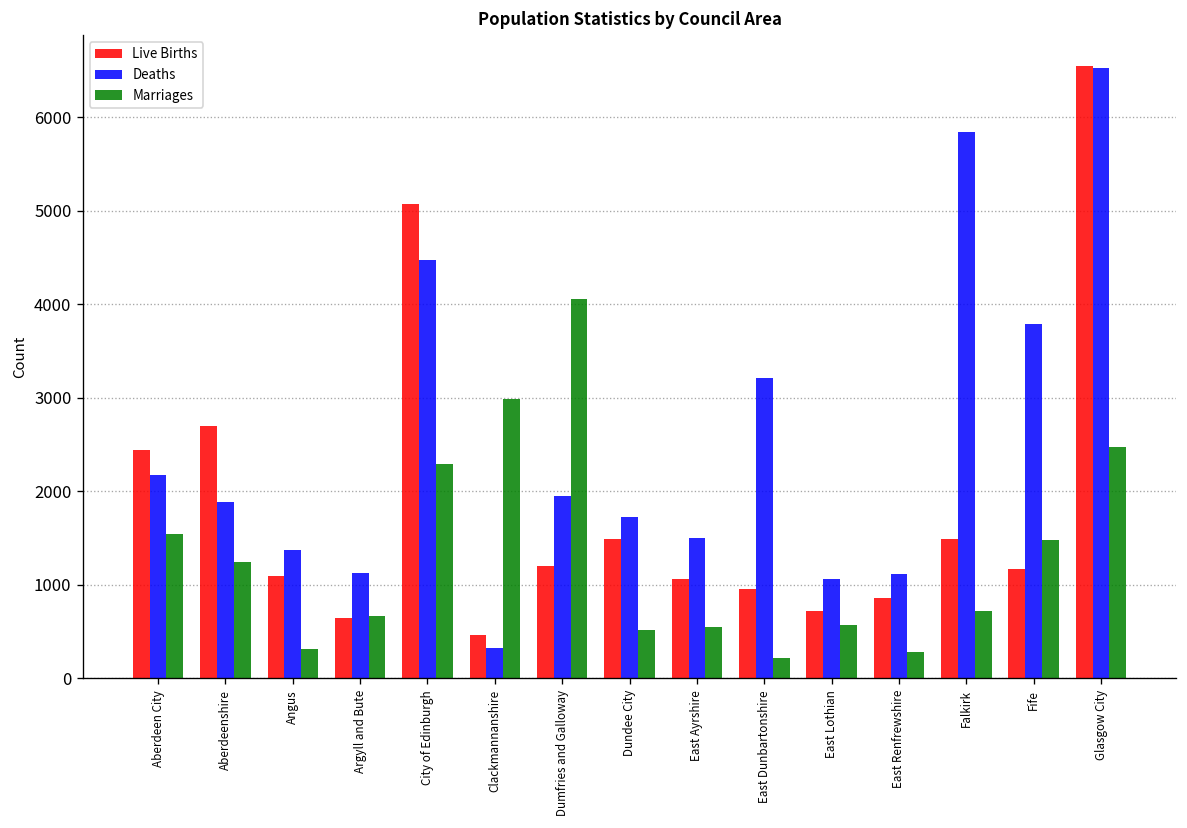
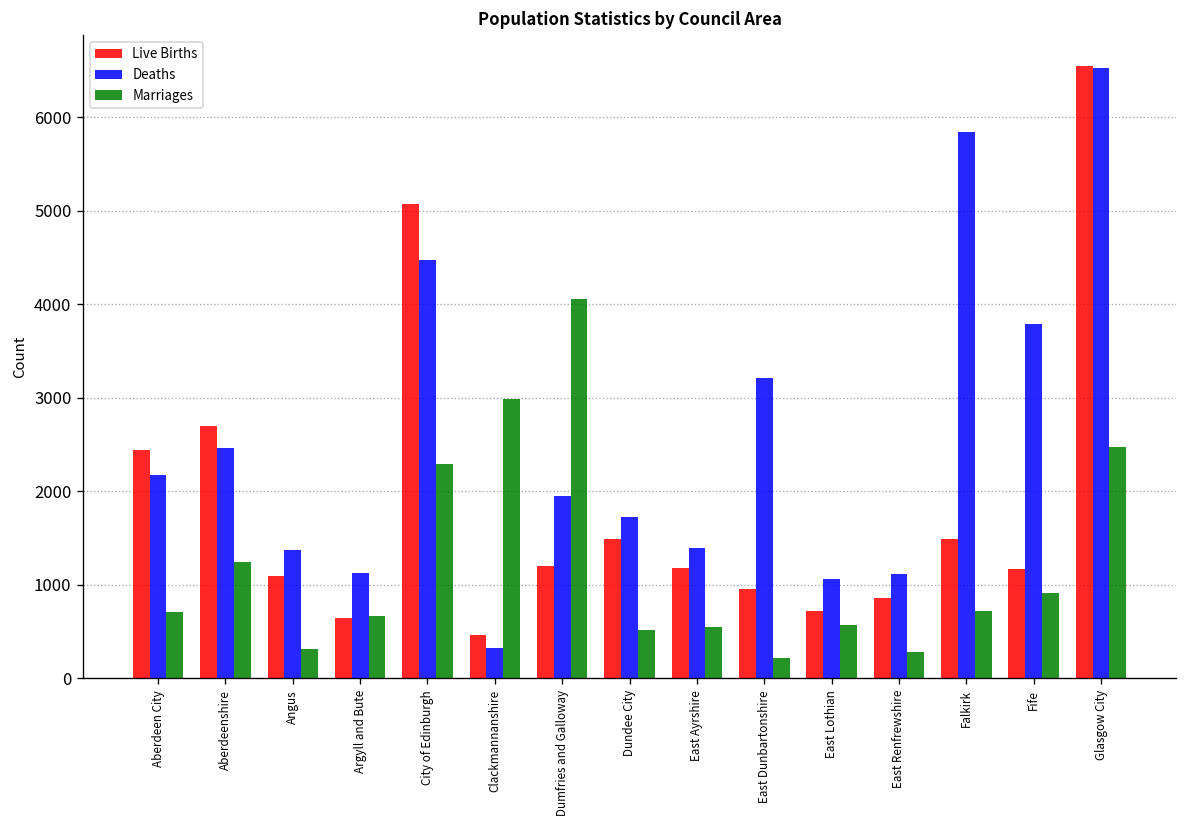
  {
    "Live Births": {
      "Aberdeen City": 2400,
      "Aberdeenshire": 2700,
      "Angus": 1100,
      "Argyll and Bute": 600,
      "City of Edinburgh": 5100,
      "Clackmannanshire": 500,
      "Dumfries and Galloway": 1200,
      "Dundee City": 1500,
-     "East Ayrshire": 1100,
+     "East Ayrshire": 1200,
      "East Dunbartonshire": 1000,
      "East Lothian": 700,
      "East Renfrewshire": 900,
      "Falkirk": 1500,
      "Fife": 1200,
      "Glasgow City": 6500
    },
    "Deaths": {
      "Aberdeen City": 2200,
-     "Aberdeenshire": 1900,
+     "Aberdeenshire": 2500,
      "Angus": 1400,
      "Argyll and Bute": 1100,
      "City of Edinburgh": 4500,
      "Clackmannanshire": 300,
      "Dumfries and Galloway": 2000,
      "Dundee City": 1700,
-     "East Ayrshire": 1500,
+     "East Ayrshire": 1400,
      "East Dunbartonshire": 3200,
      "East Lothian": 1100,
      "East Renfrewshire": 1100,
      "Falkirk": 5800,
      "Fife": 3800,
      "Glasgow City": 6500
    },
    "Marriages": {
-     "Aberdeen City": 1500,
+     "Aberdeen City": 700,
      "Aberdeenshire": 1200,
      "Angus": 300,
      "Argyll and Bute": 700,
      "City of Edinburgh": 2300,
      "Clackmannanshire": 3000,
      "Dumfries and Galloway": 4100,
      "Dundee City": 500,
      "East Ayrshire": 500,
      "East Dunbartonshire": 200,
      "East Lothian": 600,
      "East Renfrewshire": 300,
      "Falkirk": 700,
-     "Fife": 1500,
+     "Fife": 900,
      "Glasgow City": 2500
    }
  }
